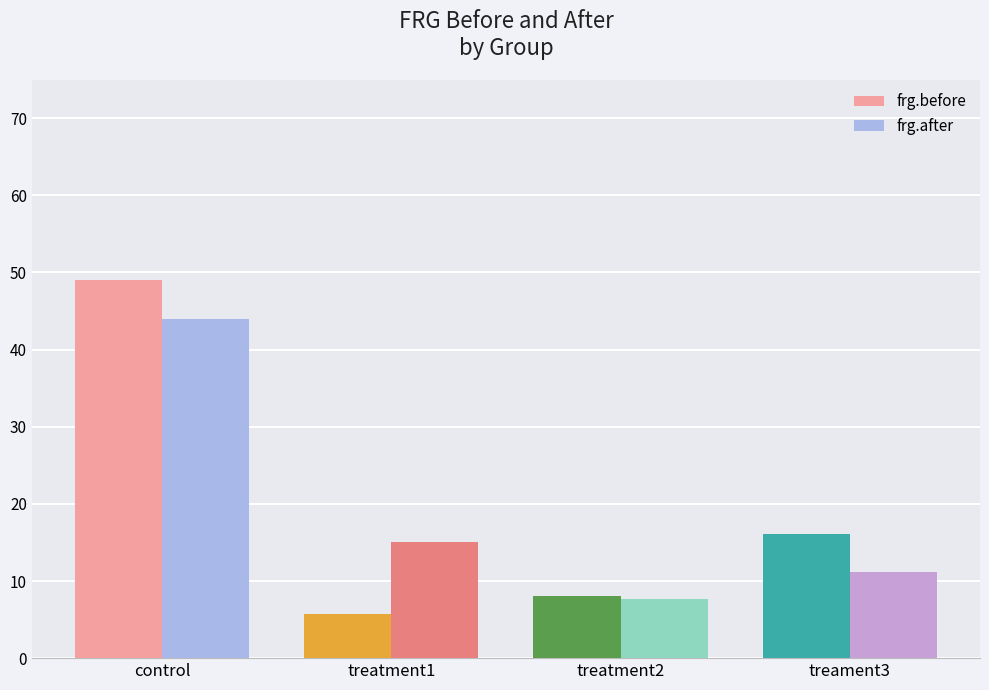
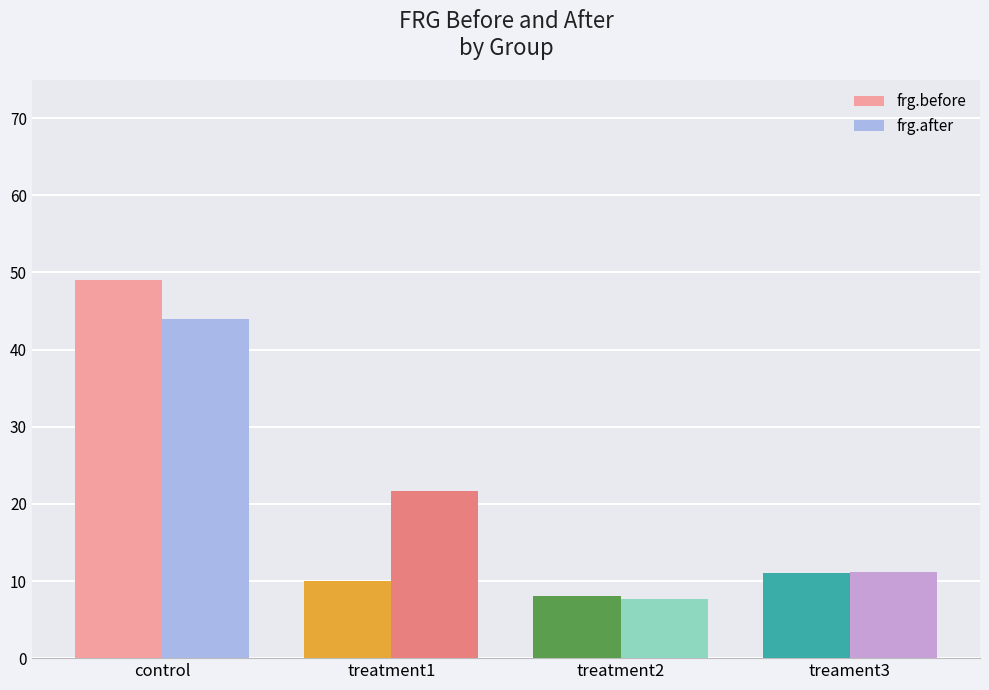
  {
    "frg.before": {
      "control": 49,
-     "treatment1": 6,
+     "treatment1": 10,
      "treatment2": 8,
-     "treament3": 16
+     "treament3": 11
    },
    "frg.after": {
      "control": 44,
-     "treatment1": 15,
+     "treatment1": 22,
      "treatment2": 8,
      "treament3": 11
    }
  }
